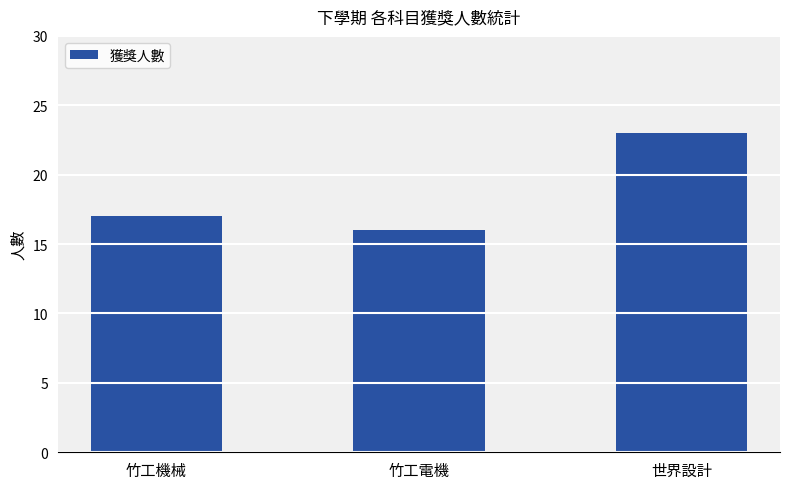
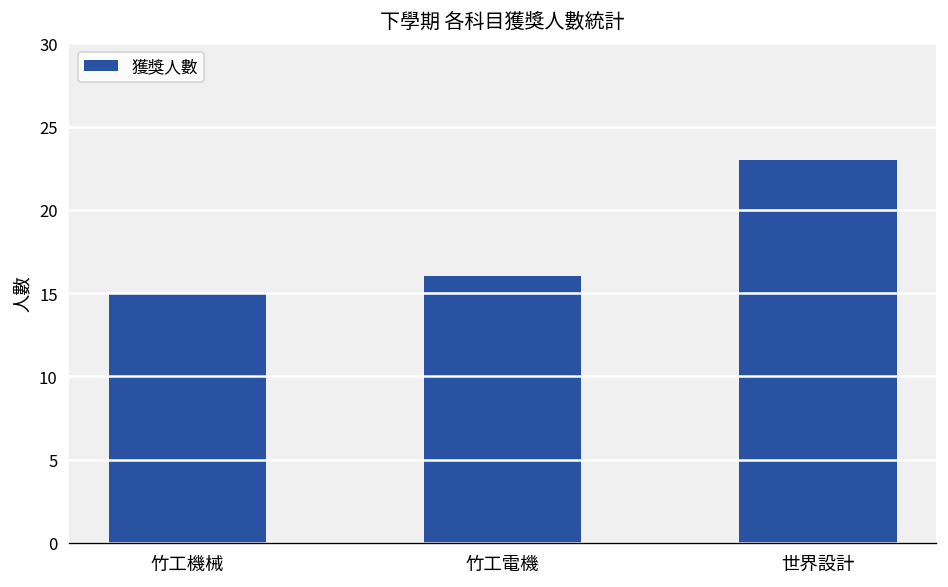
  {
-   "竹工機械": 17,
+   "竹工機械": 15,
    "竹工電機": 16,
    "世界設計": 23
  }
